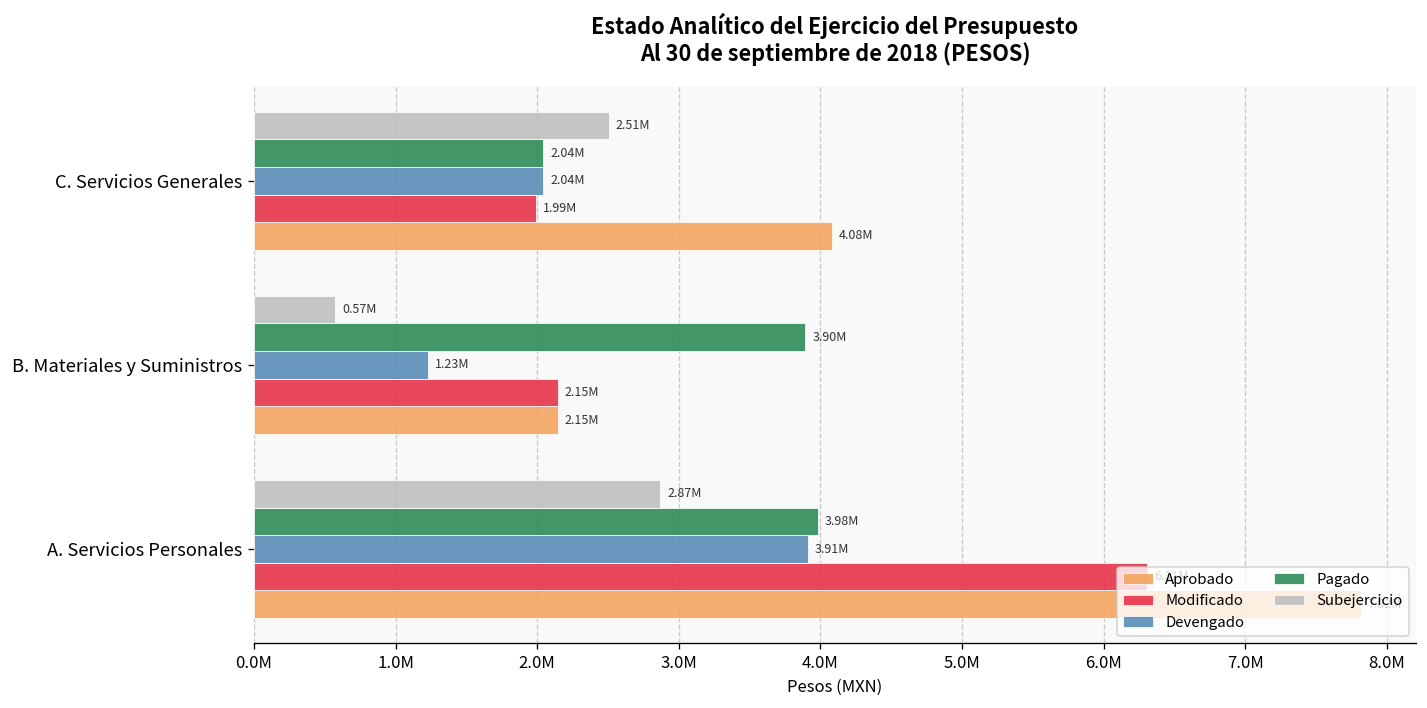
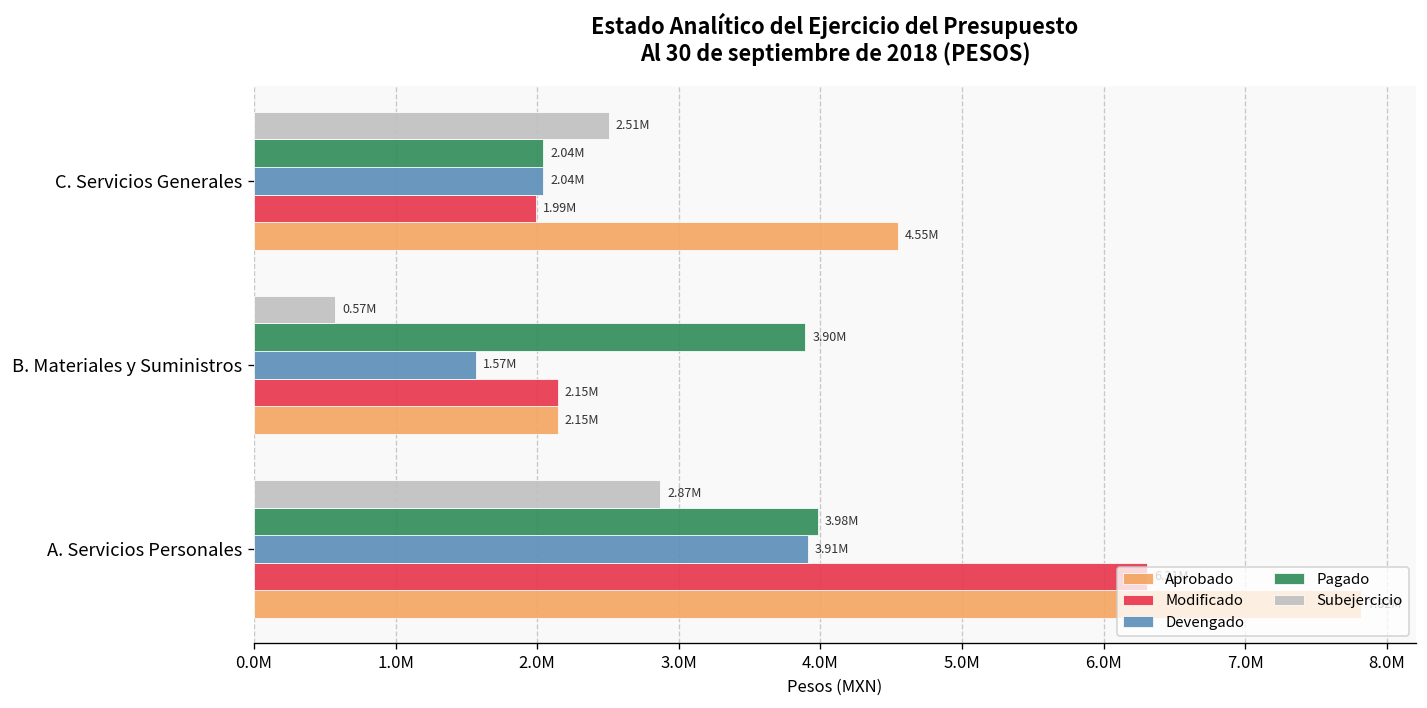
  {
    "Aprobado": {
-     "C. Servicios Generales": "4.08M",
+     "C. Servicios Generales": "4.55M",
      "B. Materiales y Suministros": "2.15M"
    },
    "Modificado": {
      "C. Servicios Generales": "1.99M",
      "B. Materiales y Suministros": "2.15M"
    },
    "Devengado": {
      "C. Servicios Generales": "2.04M",
-     "B. Materiales y Suministros": "1.23M",
+     "B. Materiales y Suministros": "1.57M",
      "A. Servicios Personales": "3.91M"
    },
    "Pagado": {
      "C. Servicios Generales": "2.04M",
      "B. Materiales y Suministros": "3.90M",
      "A. Servicios Personales": "3.98M"
    },
    "Subejercicio": {
      "C. Servicios Generales": "2.51M",
      "B. Materiales y Suministros": "0.57M",
      "A. Servicios Personales": "2.87M"
    }
  }
